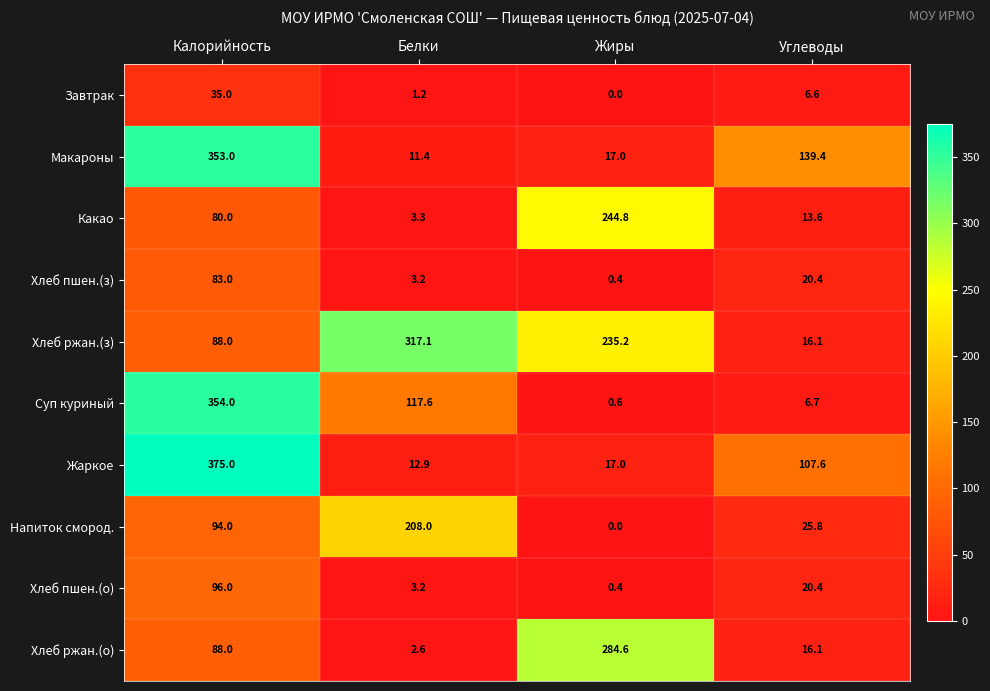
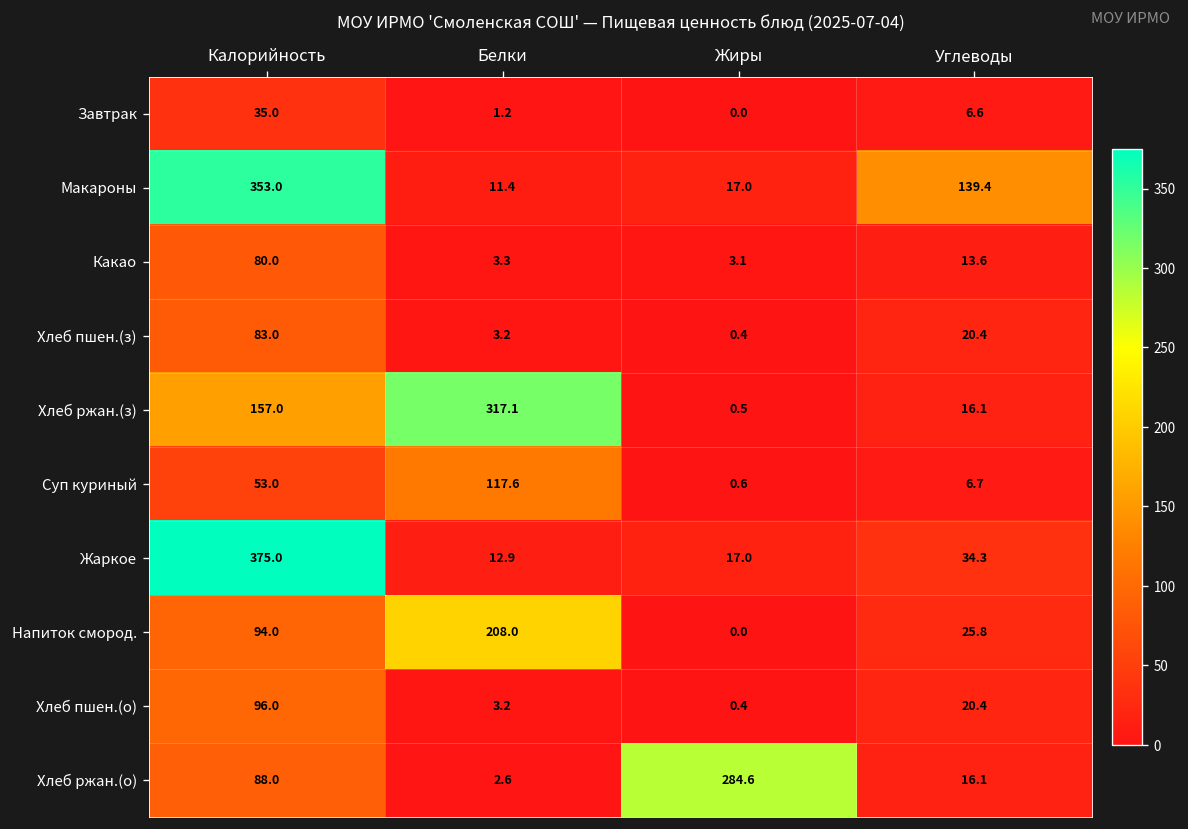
  {
    "Завтрак": {
      "Калорийность": 35.0,
      "Белки": 1.2,
      "Жиры": 0.0,
      "Углеводы": 6.6
    },
    "Макароны": {
      "Калорийность": 353.0,
      "Белки": 11.4,
      "Жиры": 17.0,
      "Углеводы": 139.4
    },
    "Какао": {
      "Калорийность": 80.0,
      "Белки": 3.3,
-     "Жиры": 244.8,
+     "Жиры": 3.1,
      "Углеводы": 13.6
    },
    "Хлеб пшен.(з)": {
      "Калорийность": 83.0,
      "Белки": 3.2,
      "Жиры": 0.4,
      "Углеводы": 20.4
    },
    "Хлеб ржан.(з)": {
-     "Калорийность": 88.0,
+     "Калорийность": 157.0,
      "Белки": 317.1,
-     "Жиры": 235.2,
+     "Жиры": 0.5,
      "Углеводы": 16.1
    },
    "Суп куриный": {
-     "Калорийность": 354.0,
+     "Калорийность": 53.0,
      "Белки": 117.6,
      "Жиры": 0.6,
      "Углеводы": 6.7
    },
    "Жаркое": {
      "Калорийность": 375.0,
      "Белки": 12.9,
      "Жиры": 17.0,
-     "Углеводы": 107.6
+     "Углеводы": 34.3
    },
    "Напиток смород.": {
      "Калорийность": 94.0,
      "Белки": 208.0,
      "Жиры": 0.0,
      "Углеводы": 25.8
    },
    "Хлеб пшен.(о)": {
      "Калорийность": 96.0,
      "Белки": 3.2,
      "Жиры": 0.4,
      "Углеводы": 20.4
    },
    "Хлеб ржан.(о)": {
      "Калорийность": 88.0,
      "Белки": 2.6,
      "Жиры": 284.6,
      "Углеводы": 16.1
    }
  }
